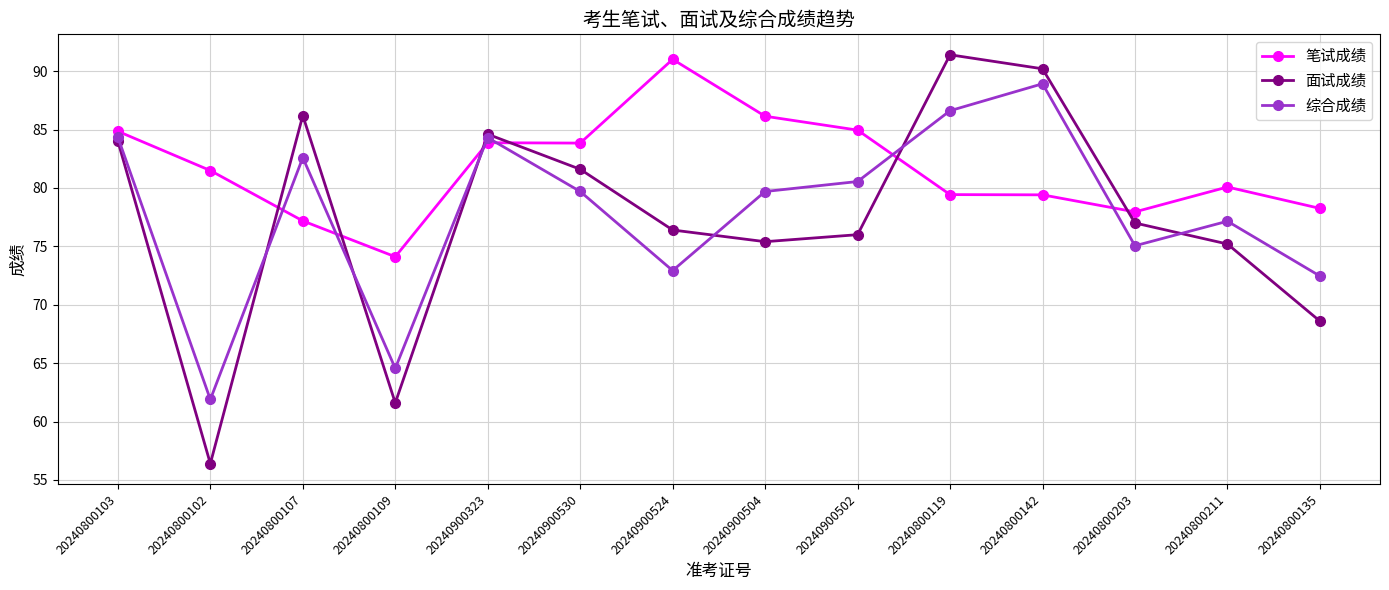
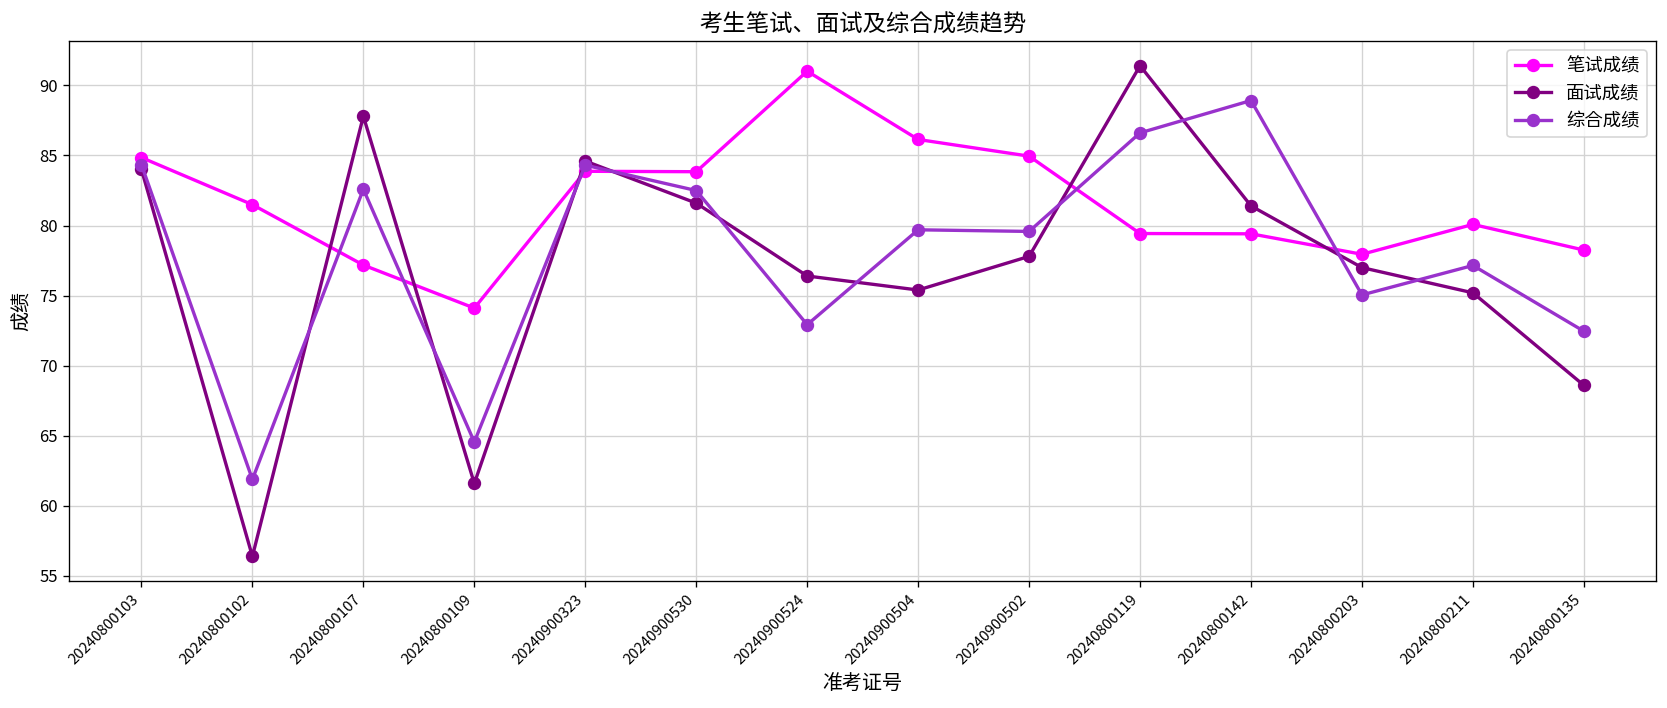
  {
    "笔试成绩": {
      "20240800103": 84.9,
      "20240800102": 81.5,
      "20240800107": 77.2,
      "20240800109": 74.1,
      "20240900323": 83.9,
      "20240900530": 83.8,
      "20240900524": 91.0,
      "20240900504": 86.1,
      "20240900502": 85.0,
      "20240800119": 79.4,
      "20240800142": 79.4,
      "20240800203": 78.0,
      "20240800211": 80.1,
      "20240800135": 78.3
    },
    "面试成绩": {
      "20240800103": 84.0,
      "20240800102": 56.4,
-     "20240800107": 86.2,
+     "20240800107": 87.8,
      "20240800109": 61.6,
      "20240900323": 84.6,
      "20240900530": 81.6,
      "20240900524": 76.4,
      "20240900504": 75.4,
-     "20240900502": 76.0,
+     "20240900502": 77.8,
      "20240800119": 91.4,
-     "20240800142": 90.2,
+     "20240800142": 81.4,
      "20240800203": 77.0,
      "20240800211": 75.2,
      "20240800135": 68.6
    },
    "综合成绩": {
      "20240800103": 84.3,
      "20240800102": 61.9,
      "20240800107": 82.6,
      "20240800109": 64.6,
      "20240900323": 84.3,
-     "20240900530": 79.7,
+     "20240900530": 82.5,
      "20240900524": 72.9,
      "20240900504": 79.7,
-     "20240900502": 80.6,
+     "20240900502": 79.6,
      "20240800119": 86.6,
      "20240800142": 88.9,
      "20240800203": 75.1,
      "20240800211": 77.2,
      "20240800135": 72.5
    }
  }
